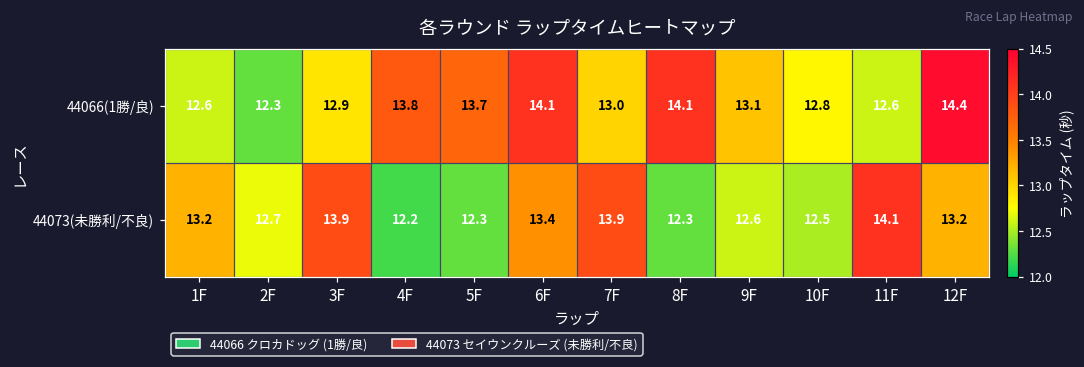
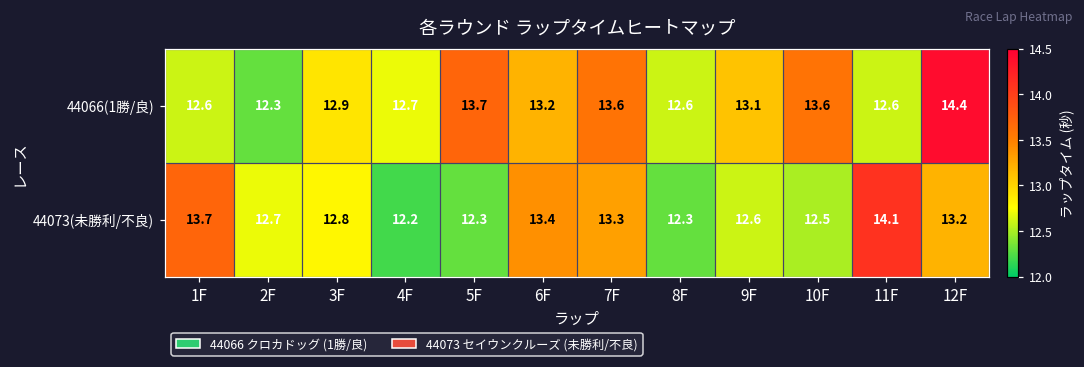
  {
    "44066(1勝/良)": {
      "1F": 12.6,
      "2F": 12.3,
      "3F": 12.9,
-     "4F": 13.8,
+     "4F": 12.7,
      "5F": 13.7,
-     "6F": 14.1,
-     "7F": 13.0,
-     "8F": 14.1,
+     "6F": 13.2,
+     "7F": 13.6,
+     "8F": 12.6,
      "9F": 13.1,
-     "10F": 12.8,
+     "10F": 13.6,
      "11F": 12.6,
      "12F": 14.4
    },
    "44073(未勝利/不良)": {
-     "1F": 13.2,
+     "1F": 13.7,
      "2F": 12.7,
-     "3F": 13.9,
+     "3F": 12.8,
      "4F": 12.2,
      "5F": 12.3,
      "6F": 13.4,
-     "7F": 13.9,
+     "7F": 13.3,
      "8F": 12.3,
      "9F": 12.6,
      "10F": 12.5,
      "11F": 14.1,
      "12F": 13.2
    }
  }
